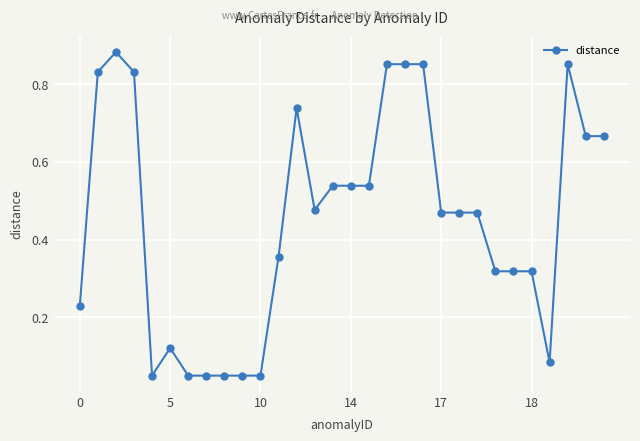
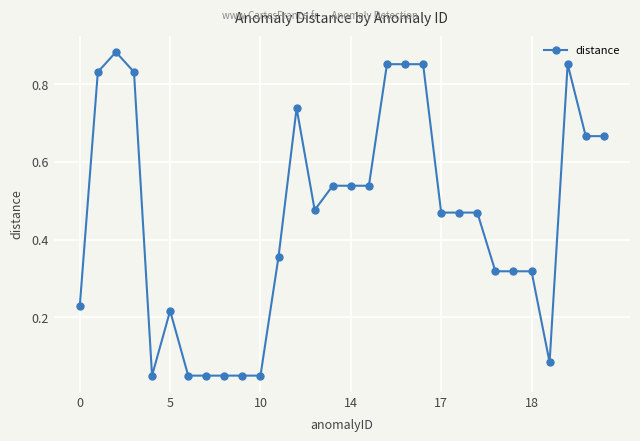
  {
    "0": 0.23,
-   "5": 0.12,
+   "5": 0.22,
    "10": 0.05
  }
